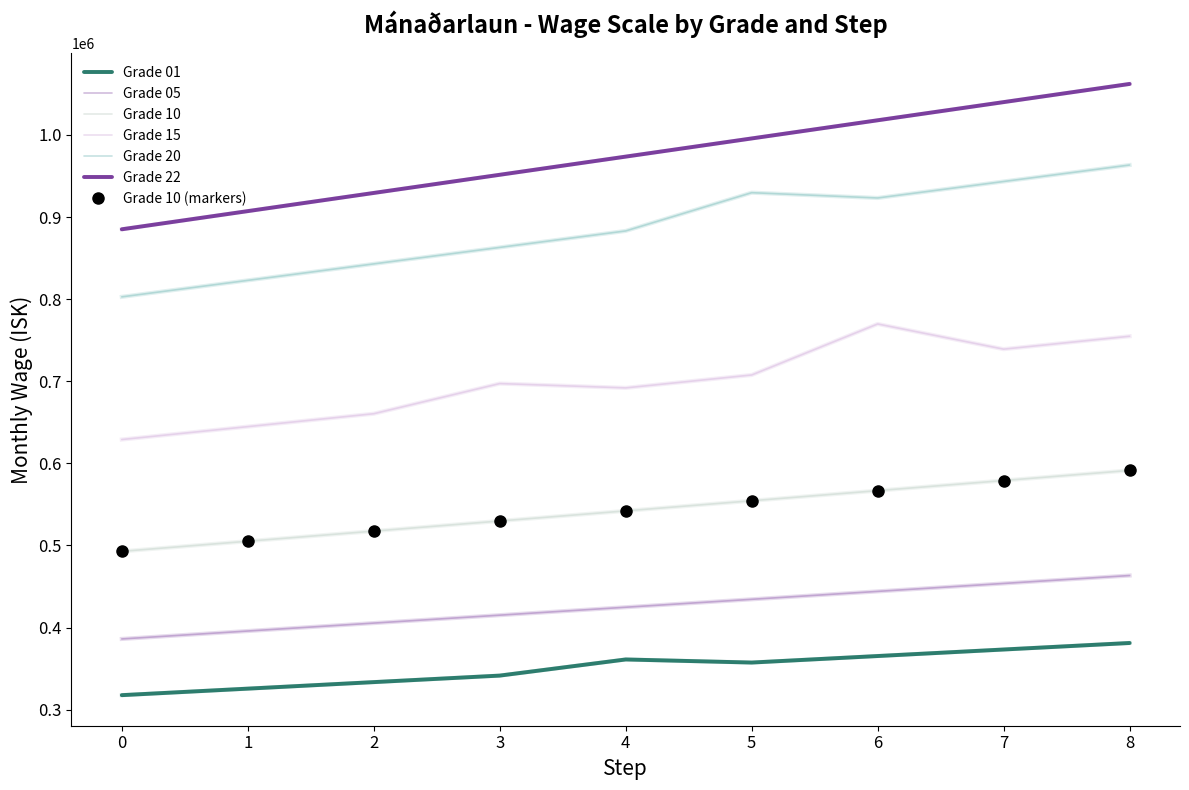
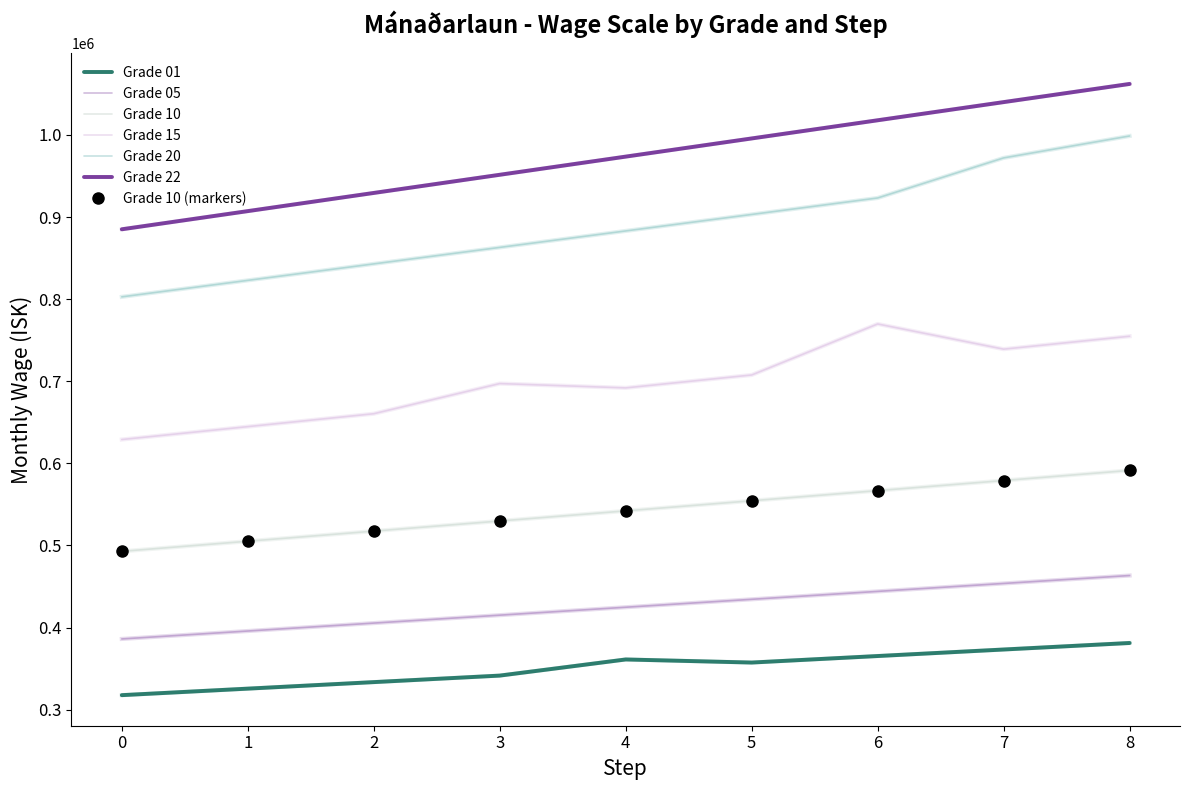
  {
    "Grade 01": {
      "0": 320000,
      "1": 330000,
      "2": 330000,
      "3": 340000,
      "4": 360000,
      "5": 360000,
      "6": 370000,
      "7": 370000,
      "8": 380000
    },
    "Grade 10 (markers)": {
      "0": 490000,
      "1": 510000,
      "2": 520000,
      "3": 530000,
      "4": 540000,
      "5": 550000,
      "6": 570000,
      "7": 580000,
      "8": 590000
    },
    "Grade 15": {
      "0": 630000,
      "1": 640000,
      "2": 660000,
      "3": 700000,
      "4": 690000,
      "5": 710000,
      "6": 770000,
      "7": 740000,
      "8": 750000
    },
    "Grade 20": {
      "0": 800000,
      "1": 820000,
      "2": 840000,
      "3": 860000,
      "4": 880000,
-     "5": 930000,
+     "5": 900000,
      "6": 920000,
-     "7": 940000,
-     "8": 960000
+     "7": 970000,
+     "8": 1000000
    }
  }
